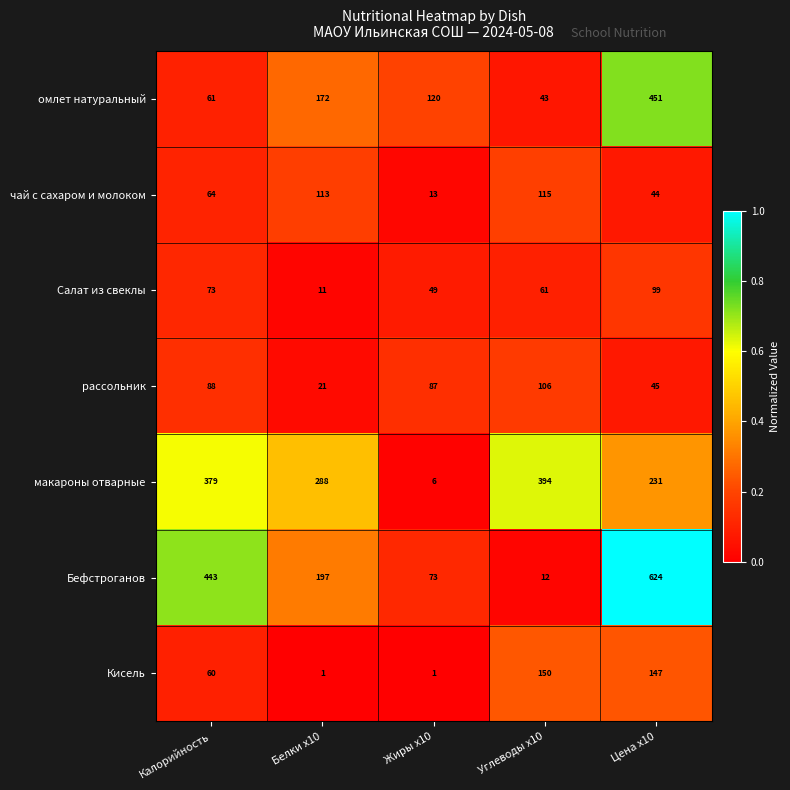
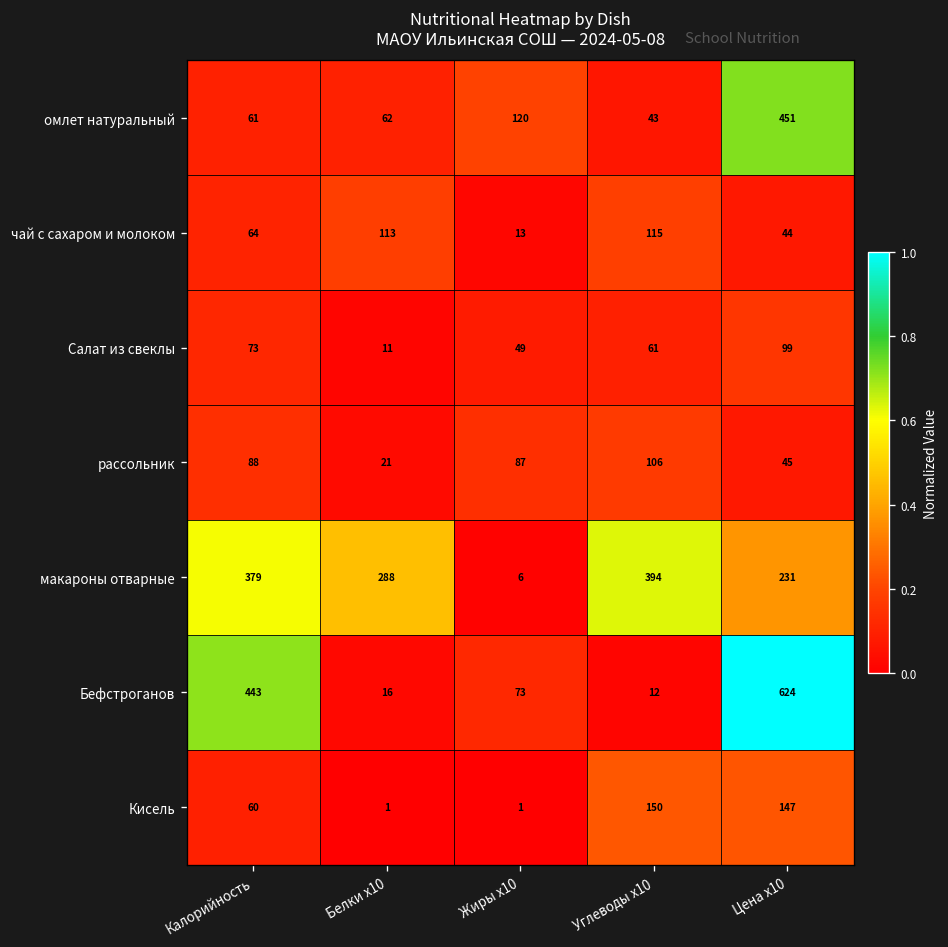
  {
    "омлет натуральный": {
      "Калорийность": 61,
-     "Белки х10": 172,
+     "Белки х10": 62,
      "Жиры х10": 120,
      "Углеводы х10": 43,
      "Цена х10": 451
    },
    "чай с сахаром и молоком": {
      "Калорийность": 64,
      "Белки х10": 113,
      "Жиры х10": 13,
      "Углеводы х10": 115,
      "Цена х10": 44
    },
    "Салат из свеклы": {
      "Калорийность": 73,
      "Белки х10": 11,
      "Жиры х10": 49,
      "Углеводы х10": 61,
      "Цена х10": 99
    },
    "рассольник": {
      "Калорийность": 88,
      "Белки х10": 21,
      "Жиры х10": 87,
      "Углеводы х10": 106,
      "Цена х10": 45
    },
    "макароны отварные": {
      "Калорийность": 379,
      "Белки х10": 288,
      "Жиры х10": 6,
      "Углеводы х10": 394,
      "Цена х10": 231
    },
    "Бефстроганов": {
      "Калорийность": 443,
-     "Белки х10": 197,
+     "Белки х10": 16,
      "Жиры х10": 73,
      "Углеводы х10": 12,
      "Цена х10": 624
    },
    "Кисель": {
      "Калорийность": 60,
      "Белки х10": 1,
      "Жиры х10": 1,
      "Углеводы х10": 150,
      "Цена х10": 147
    }
  }
